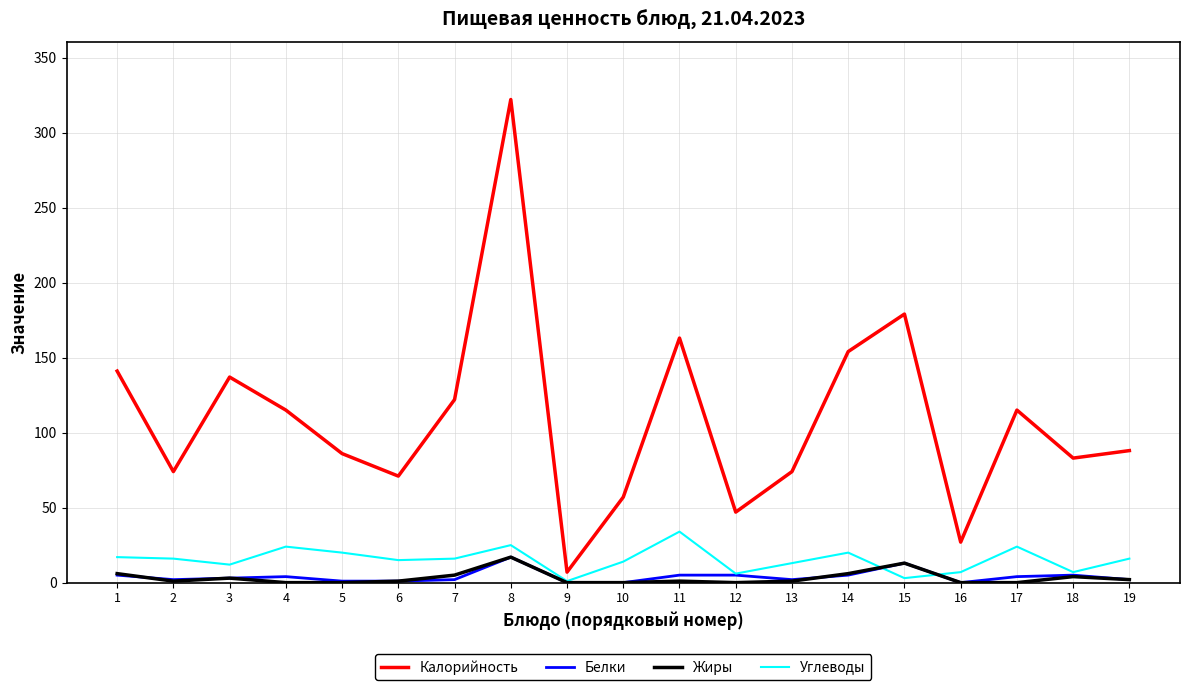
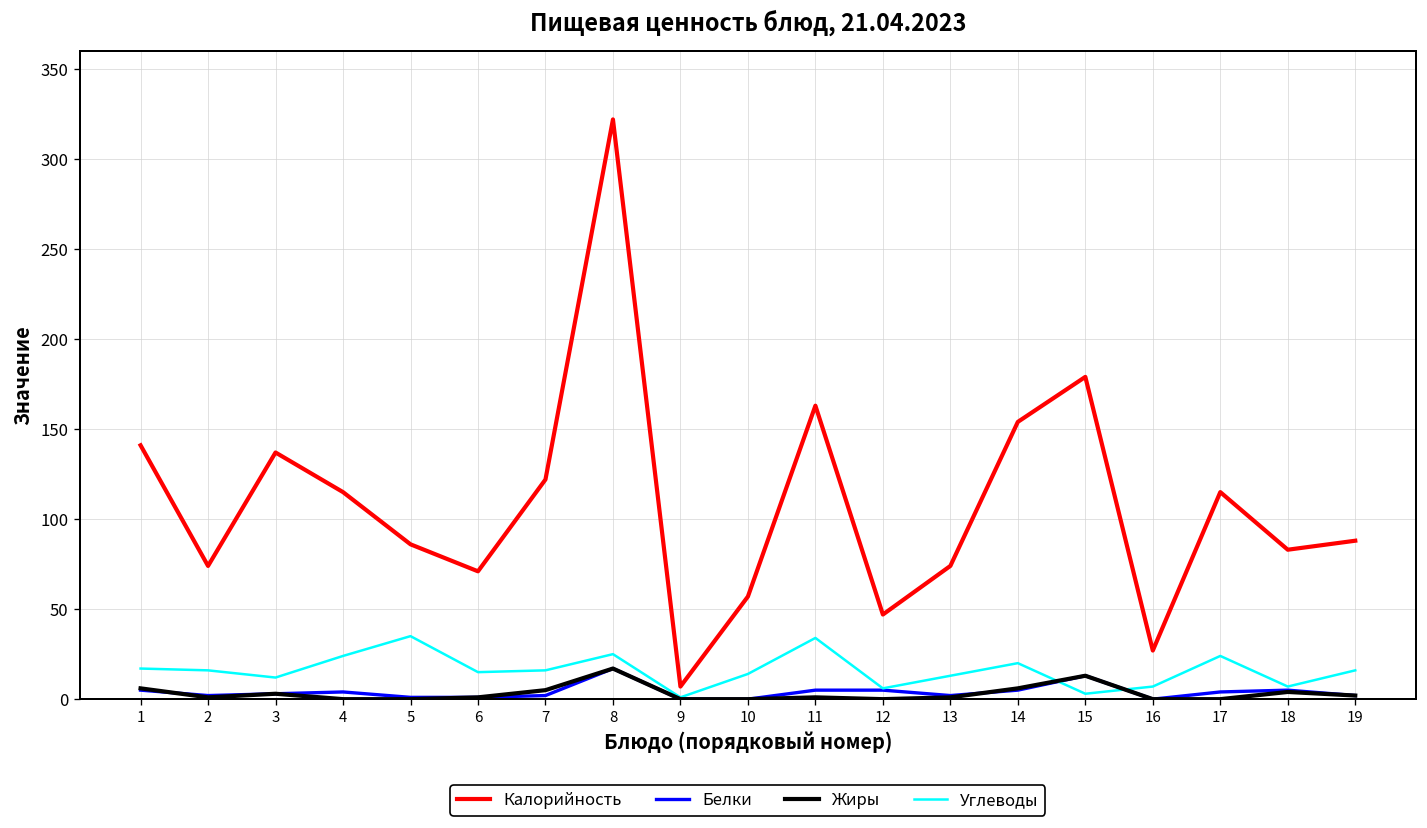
  {
    "Калорийность": {
      "1": 141,
      "2": 74,
      "3": 137,
      "4": 115,
      "5": 86,
      "6": 71,
      "7": 122,
      "8": 322,
      "9": 7,
      "10": 57,
      "11": 163,
      "12": 47,
      "13": 74,
      "14": 154,
      "15": 179,
      "16": 27,
      "17": 115,
      "18": 83,
      "19": 88
    },
    "Белки": {
      "4": 4,
      "7": 2,
      "11": 5,
      "17": 4
    },
    "Жиры": {
      "4": 0,
      "7": 5,
      "11": 1,
      "12": 0,
      "17": 0
    },
    "Углеводы": {
      "1": 17,
      "2": 16,
      "3": 12,
      "4": 24,
-     "5": 20,
+     "5": 35,
      "6": 15,
      "7": 16,
      "8": 25,
      "10": 14,
      "11": 34,
      "13": 13,
      "14": 20,
      "15": 3,
      "16": 7,
      "17": 24,
      "18": 7,
      "19": 16
    }
  }
